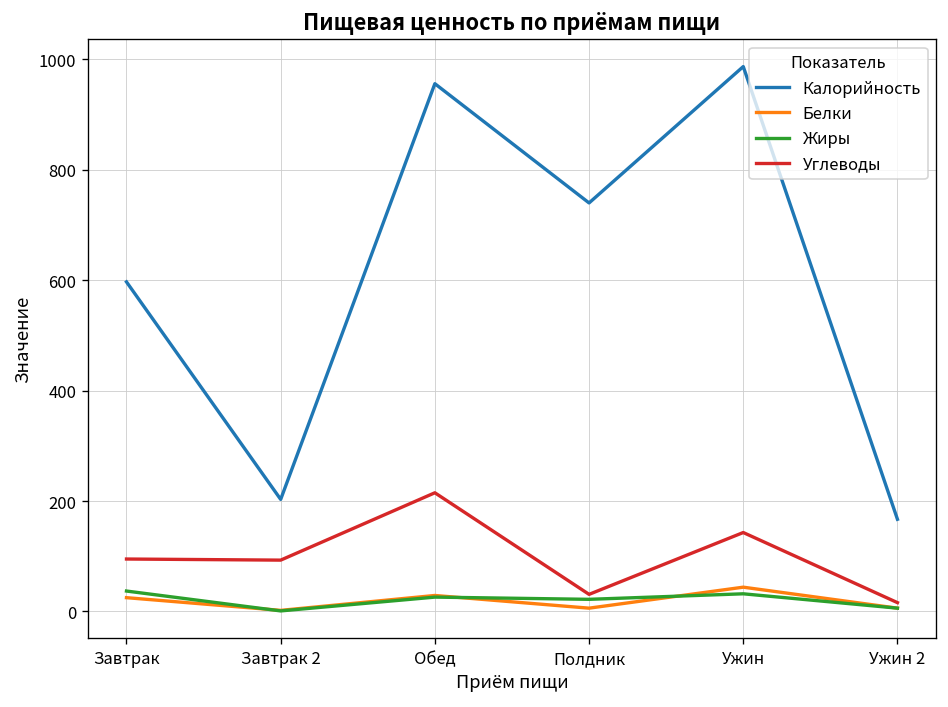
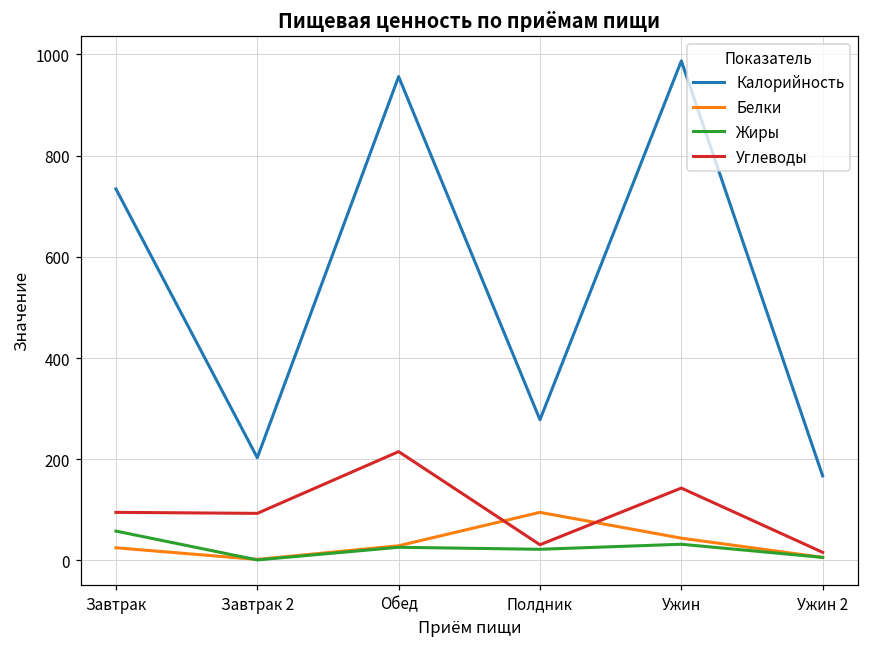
  {
    "Калорийность": {
-     "Завтрак": 600,
+     "Завтрак": 730,
      "Завтрак 2": 200,
      "Обед": 960,
-     "Полдник": 740,
+     "Полдник": 280,
      "Ужин": 990,
      "Ужин 2": 170
    },
    "Белки": {
      "Завтрак": 30,
-     "Полдник": 10,
+     "Полдник": 100,
      "Ужин": 40
    },
    "Жиры": {
-     "Завтрак": 40,
+     "Завтрак": 60,
      "Полдник": 20,
      "Ужин": 30
    },
    "Углеводы": {
      "Завтрак": 100,
      "Завтрак 2": 90,
      "Обед": 220,
      "Полдник": 30,
      "Ужин": 140,
      "Ужин 2": 20
    }
  }
